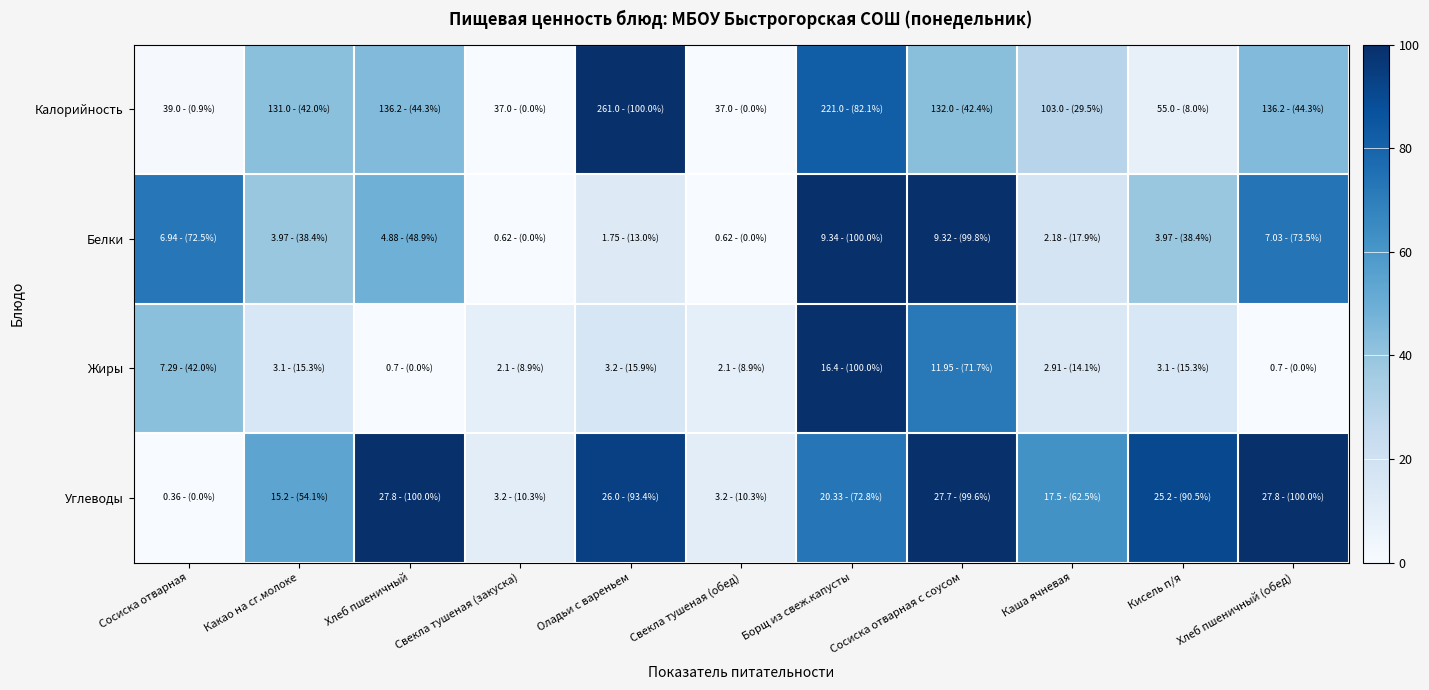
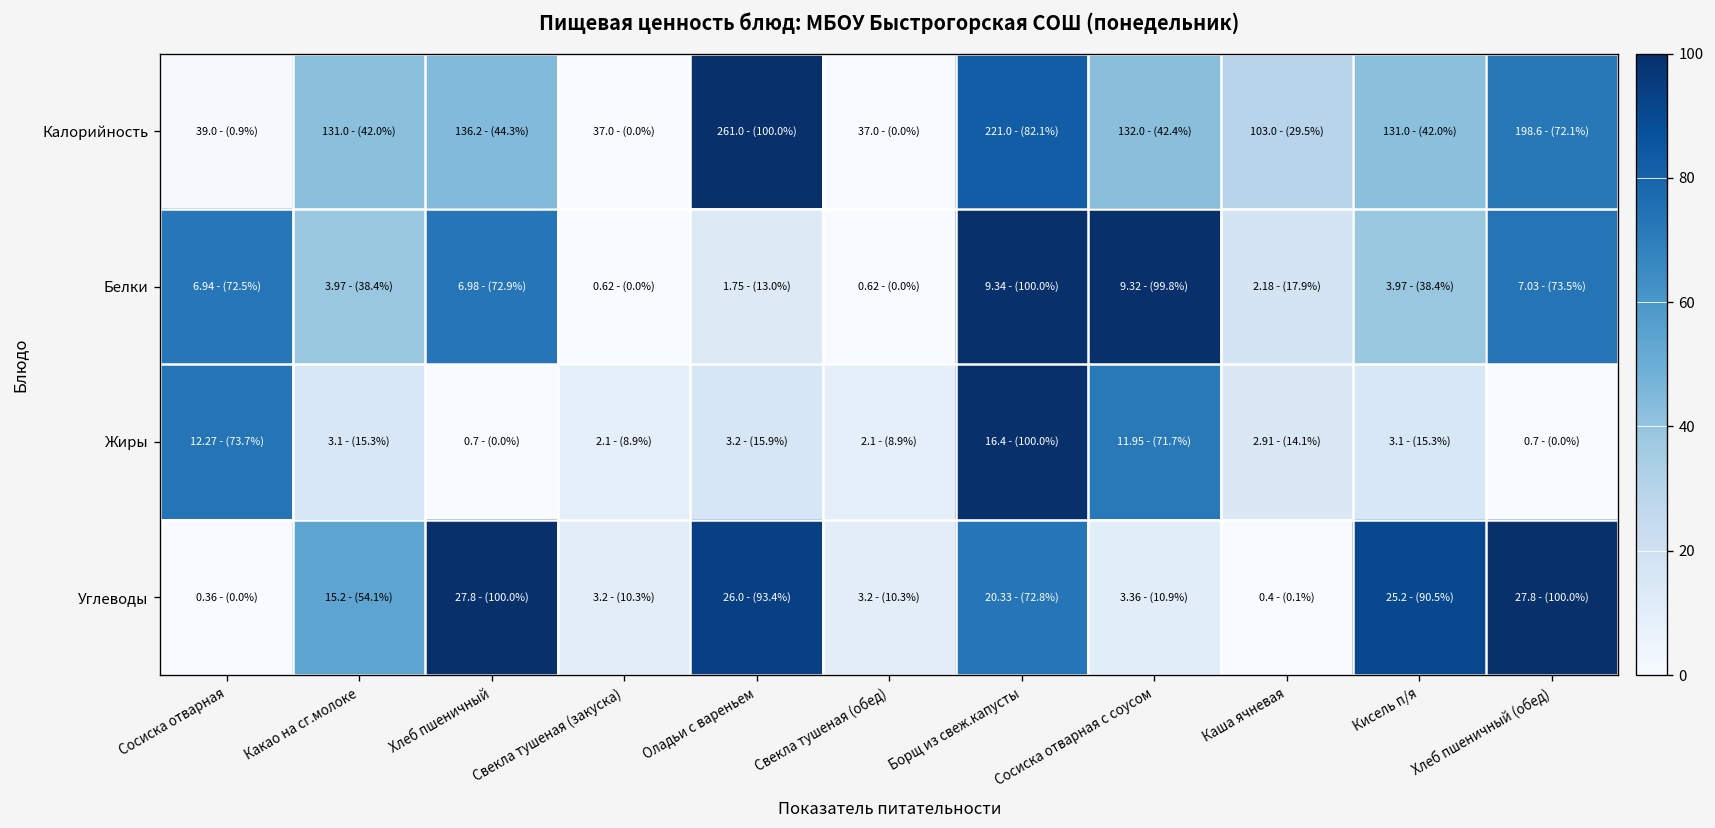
  {
    "Калорийность": {
-     "Кисель п/я": "55.0 - (8.0%)",
-     "Хлеб пшеничный (обед)": "136.2 - (44.3%)"
+     "Кисель п/я": "131.0 - (42.0%)",
+     "Хлеб пшеничный (обед)": "198.6 - (72.1%)"
    },
    "Белки": {
-     "Хлеб пшеничный": "4.88 - (48.9%)"
+     "Хлеб пшеничный": "6.98 - (72.9%)"
    },
    "Жиры": {
-     "Сосиска отварная": "7.29 - (42.0%)"
+     "Сосиска отварная": "12.27 - (73.7%)"
    },
    "Углеводы": {
-     "Сосиска отварная с соусом": "27.7 - (99.6%)",
-     "Каша ячневая": "17.5 - (62.5%)"
+     "Сосиска отварная с соусом": "3.36 - (10.9%)",
+     "Каша ячневая": "0.4 - (0.1%)"
    }
  }
